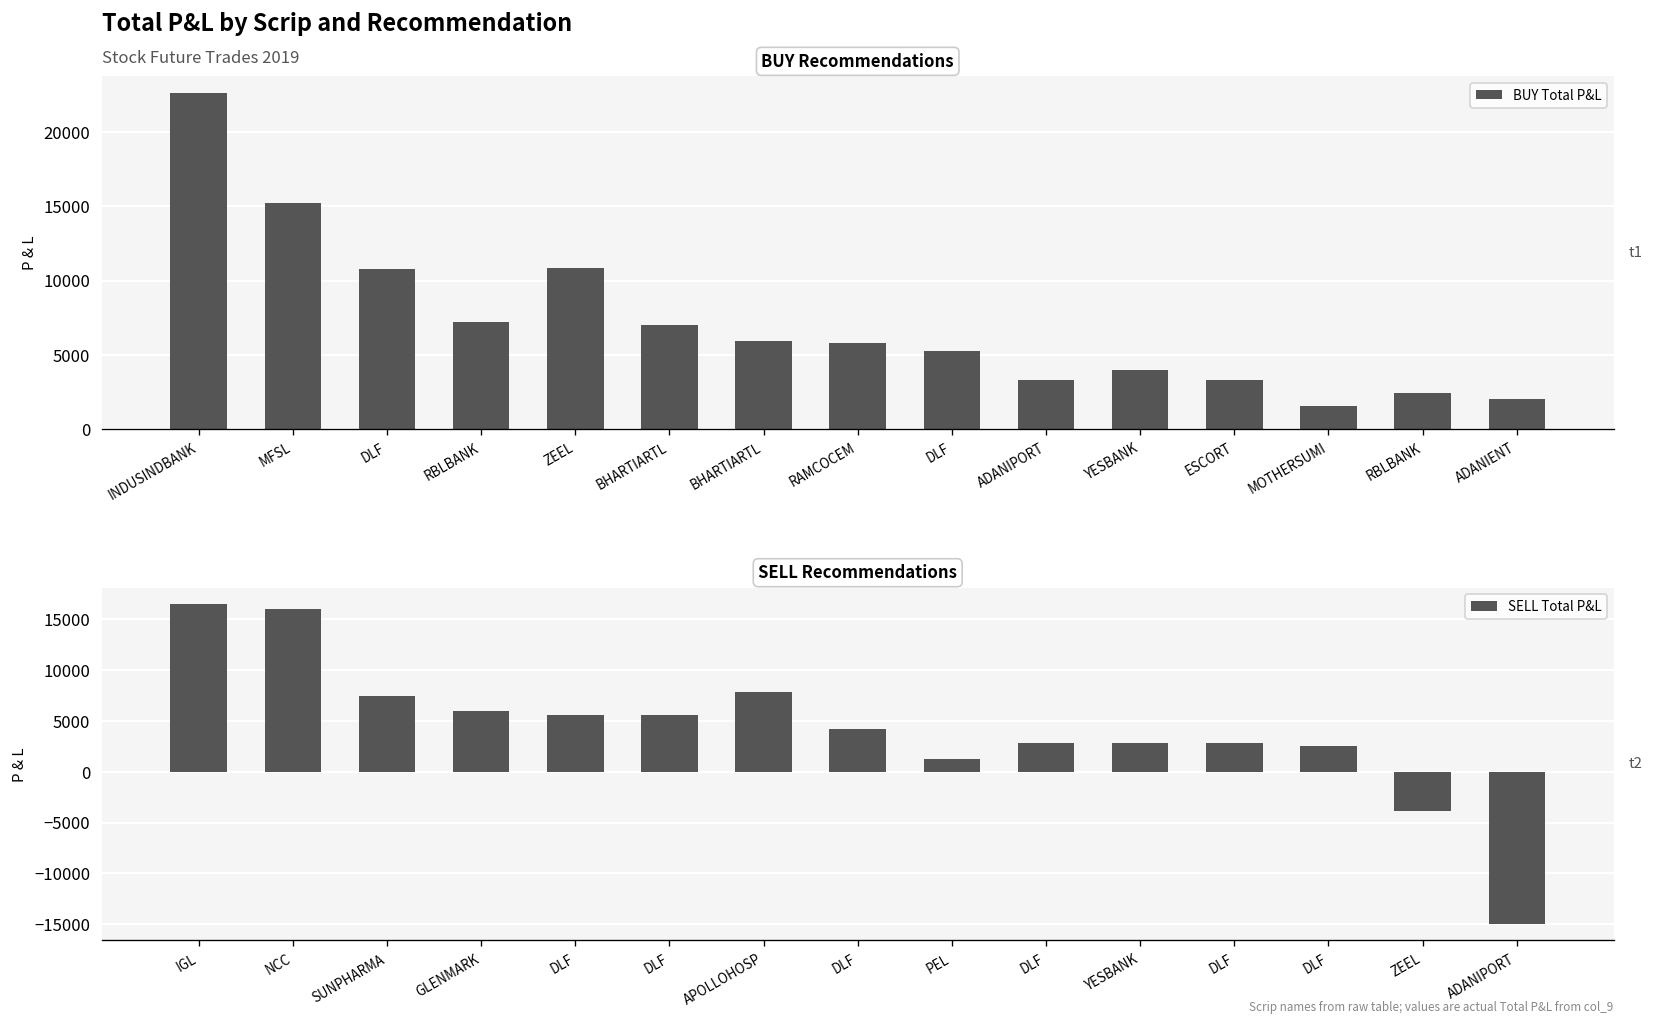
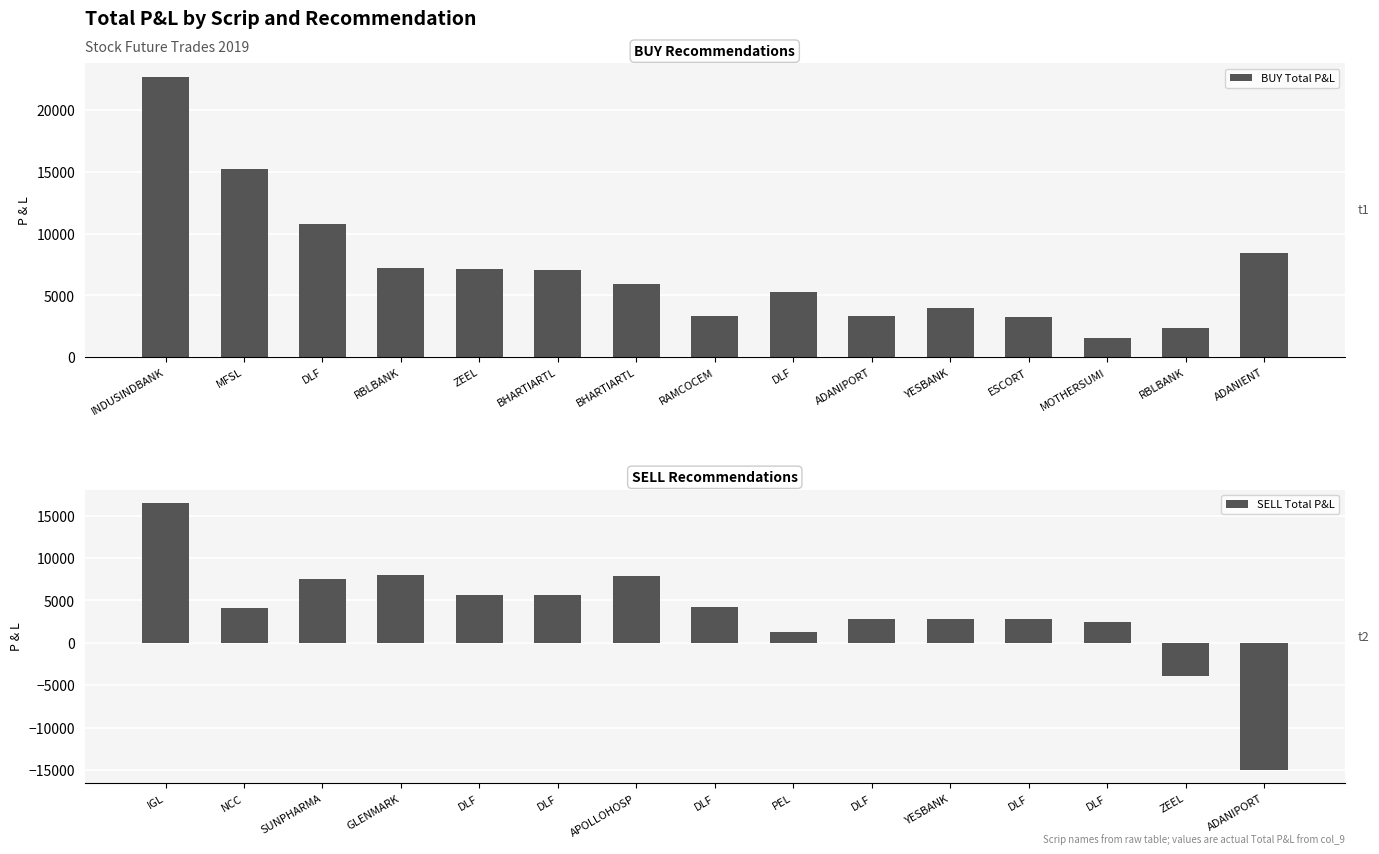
  {
    "BUY Recommendations": {
      "INDUSINDBANK": 22600,
      "MFSL": 15200,
-     "ZEEL": 10800,
-     "RAMCOCEM": 5800,
+     "ZEEL": 7200,
+     "RAMCOCEM": 3400,
      "ADANIPORT": 3300,
      "YESBANK": 4000,
      "ESCORT": 3300,
      "MOTHERSUMI": 1600,
-     "ADANIENT": 2000
+     "ADANIENT": 8400
    },
    "SELL Recommendations": {
      "IGL": 17000,
-     "NCC": 16000,
+     "NCC": 4000,
      "SUNPHARMA": 7000,
-     "GLENMARK": 6000,
+     "GLENMARK": 8000,
      "APOLLOHOSP": 8000,
      "PEL": 1000,
      "YESBANK": 3000,
      "ZEEL": -4000,
      "ADANIPORT": -15000
    }
  }
